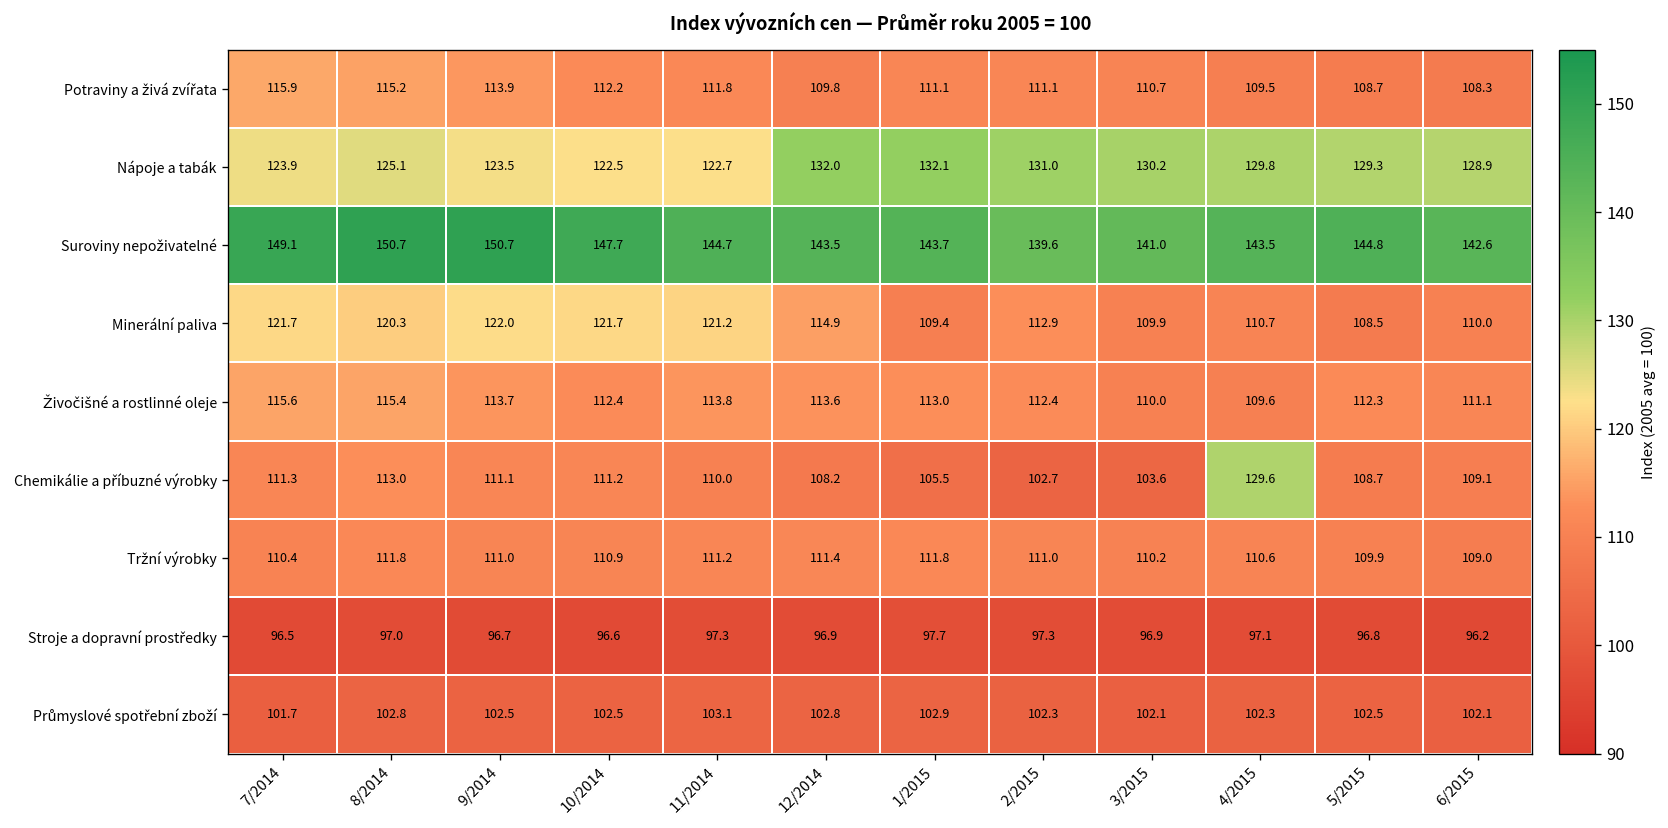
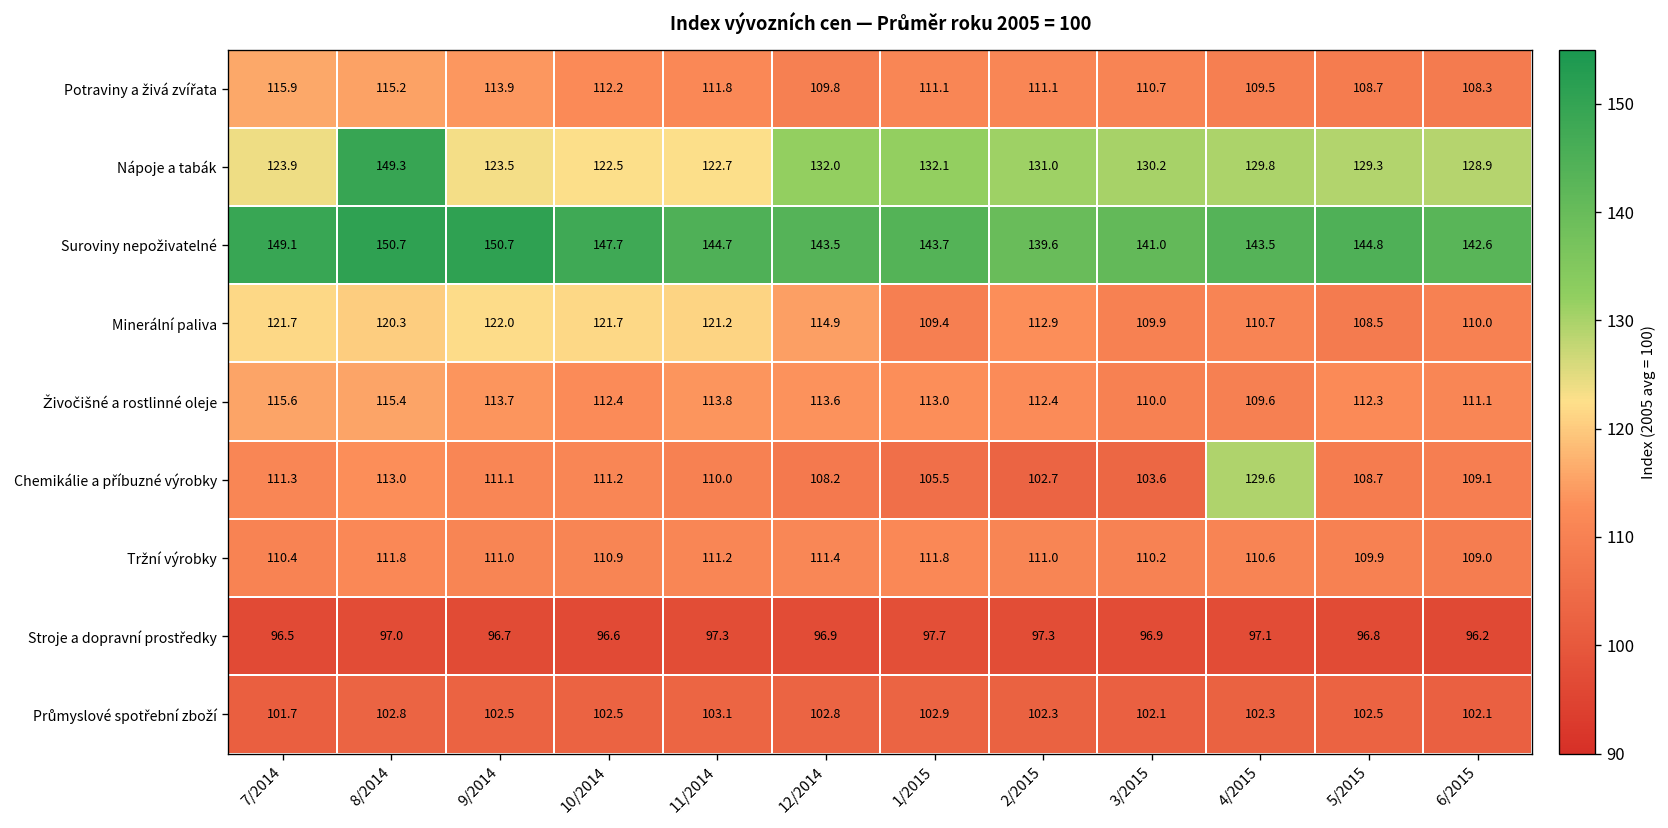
  {
    "Potraviny a živá zvířata": {
      "7/2014": 115.9,
      "8/2014": 115.2,
      "9/2014": 113.9,
      "10/2014": 112.2,
      "11/2014": 111.8,
      "12/2014": 109.8,
      "1/2015": 111.1,
      "2/2015": 111.1,
      "3/2015": 110.7,
      "4/2015": 109.5,
      "5/2015": 108.7,
      "6/2015": 108.3
    },
    "Nápoje a tabák": {
      "7/2014": 123.9,
-     "8/2014": 125.1,
+     "8/2014": 149.3,
      "9/2014": 123.5,
      "10/2014": 122.5,
      "11/2014": 122.7,
      "12/2014": 132.0,
      "1/2015": 132.1,
      "2/2015": 131.0,
      "3/2015": 130.2,
      "4/2015": 129.8,
      "5/2015": 129.3,
      "6/2015": 128.9
    },
    "Suroviny nepoživatelné": {
      "7/2014": 149.1,
      "8/2014": 150.7,
      "9/2014": 150.7,
      "10/2014": 147.7,
      "11/2014": 144.7,
      "12/2014": 143.5,
      "1/2015": 143.7,
      "2/2015": 139.6,
      "3/2015": 141.0,
      "4/2015": 143.5,
      "5/2015": 144.8,
      "6/2015": 142.6
    },
    "Minerální paliva": {
      "7/2014": 121.7,
      "8/2014": 120.3,
      "9/2014": 122.0,
      "10/2014": 121.7,
      "11/2014": 121.2,
      "12/2014": 114.9,
      "1/2015": 109.4,
      "2/2015": 112.9,
      "3/2015": 109.9,
      "4/2015": 110.7,
      "5/2015": 108.5,
      "6/2015": 110.0
    },
    "Živočišné a rostlinné oleje": {
      "7/2014": 115.6,
      "8/2014": 115.4,
      "9/2014": 113.7,
      "10/2014": 112.4,
      "11/2014": 113.8,
      "12/2014": 113.6,
      "1/2015": 113.0,
      "2/2015": 112.4,
      "3/2015": 110.0,
      "4/2015": 109.6,
      "5/2015": 112.3,
      "6/2015": 111.1
    },
    "Chemikálie a příbuzné výrobky": {
      "7/2014": 111.3,
      "8/2014": 113.0,
      "9/2014": 111.1,
      "10/2014": 111.2,
      "11/2014": 110.0,
      "12/2014": 108.2,
      "1/2015": 105.5,
      "2/2015": 102.7,
      "3/2015": 103.6,
      "4/2015": 129.6,
      "5/2015": 108.7,
      "6/2015": 109.1
    },
    "Tržní výrobky": {
      "7/2014": 110.4,
      "8/2014": 111.8,
      "9/2014": 111.0,
      "10/2014": 110.9,
      "11/2014": 111.2,
      "12/2014": 111.4,
      "1/2015": 111.8,
      "2/2015": 111.0,
      "3/2015": 110.2,
      "4/2015": 110.6,
      "5/2015": 109.9,
      "6/2015": 109.0
    },
    "Stroje a dopravní prostředky": {
      "7/2014": 96.5,
      "8/2014": 97.0,
      "9/2014": 96.7,
      "10/2014": 96.6,
      "11/2014": 97.3,
      "12/2014": 96.9,
      "1/2015": 97.7,
      "2/2015": 97.3,
      "3/2015": 96.9,
      "4/2015": 97.1,
      "5/2015": 96.8,
      "6/2015": 96.2
    },
    "Průmyslové spotřební zboží": {
      "7/2014": 101.7,
      "8/2014": 102.8,
      "9/2014": 102.5,
      "10/2014": 102.5,
      "11/2014": 103.1,
      "12/2014": 102.8,
      "1/2015": 102.9,
      "2/2015": 102.3,
      "3/2015": 102.1,
      "4/2015": 102.3,
      "5/2015": 102.5,
      "6/2015": 102.1
    }
  }
